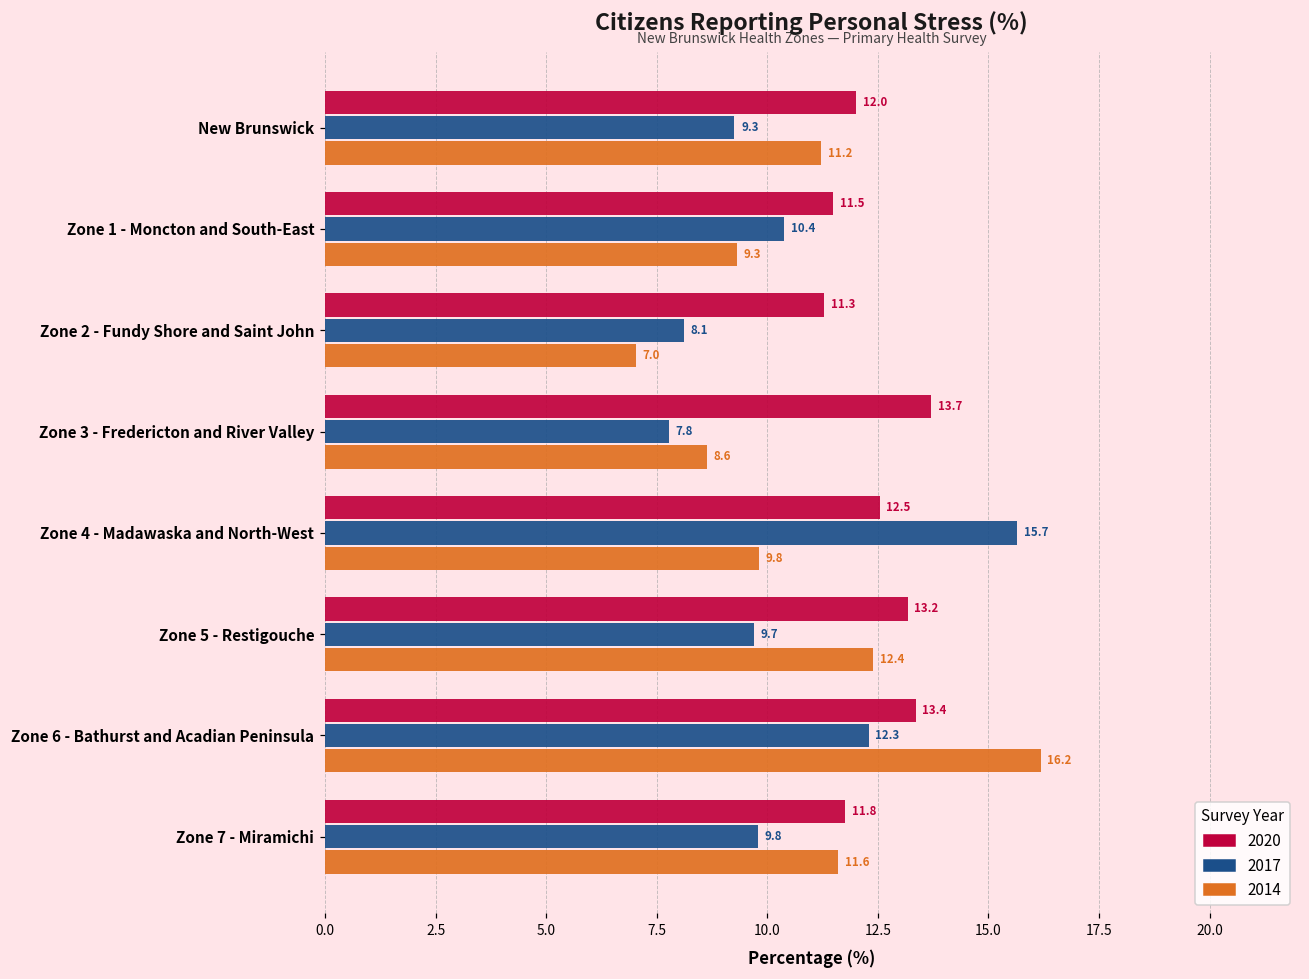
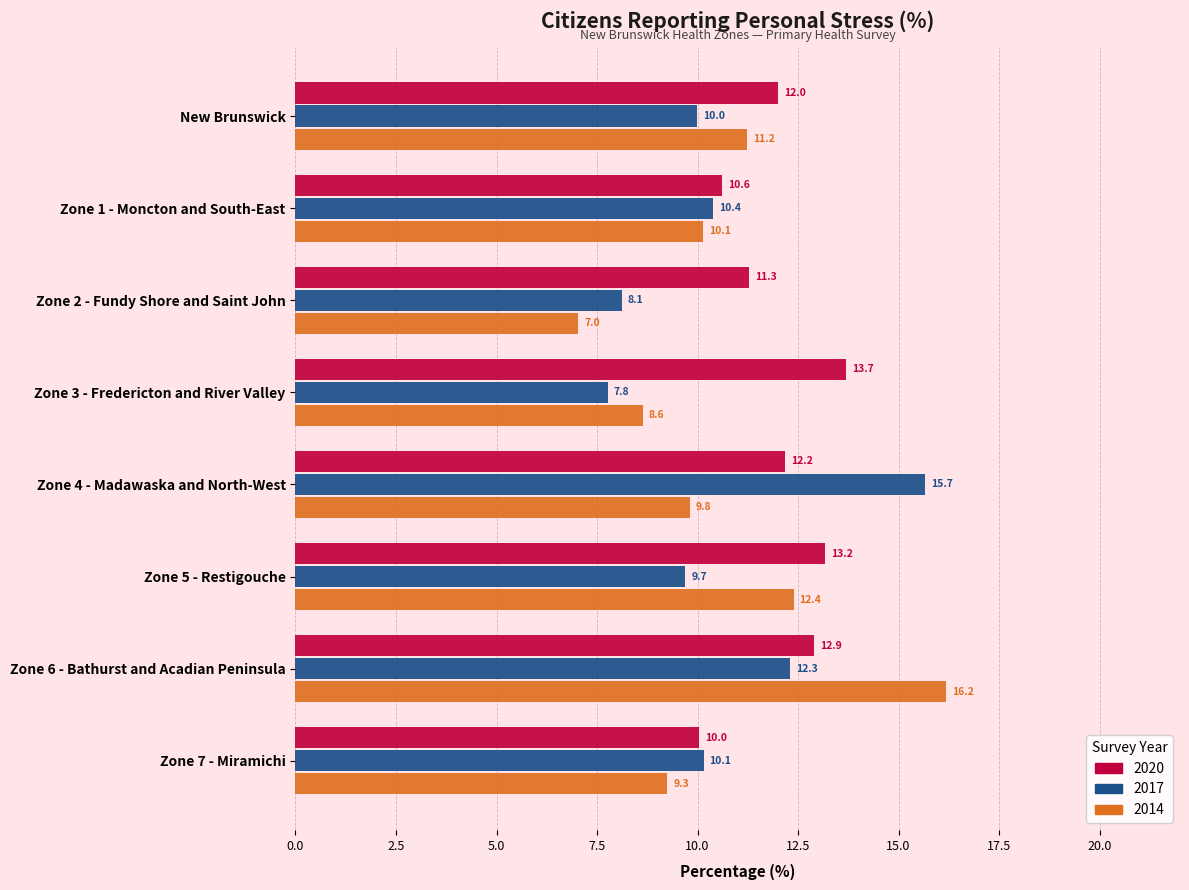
  {
    "2020": {
      "New Brunswick": 12.0,
-     "Zone 1 - Moncton and South-East": 11.5,
+     "Zone 1 - Moncton and South-East": 10.6,
      "Zone 2 - Fundy Shore and Saint John": 11.3,
      "Zone 3 - Fredericton and River Valley": 13.7,
-     "Zone 4 - Madawaska and North-West": 12.5,
+     "Zone 4 - Madawaska and North-West": 12.2,
      "Zone 5 - Restigouche": 13.2,
-     "Zone 6 - Bathurst and Acadian Peninsula": 13.4,
-     "Zone 7 - Miramichi": 11.8
+     "Zone 6 - Bathurst and Acadian Peninsula": 12.9,
+     "Zone 7 - Miramichi": 10.0
    },
    "2017": {
-     "New Brunswick": 9.3,
+     "New Brunswick": 10.0,
      "Zone 1 - Moncton and South-East": 10.4,
      "Zone 2 - Fundy Shore and Saint John": 8.1,
      "Zone 3 - Fredericton and River Valley": 7.8,
      "Zone 4 - Madawaska and North-West": 15.7,
      "Zone 5 - Restigouche": 9.7,
      "Zone 6 - Bathurst and Acadian Peninsula": 12.3,
-     "Zone 7 - Miramichi": 9.8
+     "Zone 7 - Miramichi": 10.1
    },
    "2014": {
      "New Brunswick": 11.2,
-     "Zone 1 - Moncton and South-East": 9.3,
+     "Zone 1 - Moncton and South-East": 10.1,
      "Zone 2 - Fundy Shore and Saint John": 7.0,
      "Zone 3 - Fredericton and River Valley": 8.6,
      "Zone 4 - Madawaska and North-West": 9.8,
      "Zone 5 - Restigouche": 12.4,
      "Zone 6 - Bathurst and Acadian Peninsula": 16.2,
-     "Zone 7 - Miramichi": 11.6
+     "Zone 7 - Miramichi": 9.3
    }
  }
